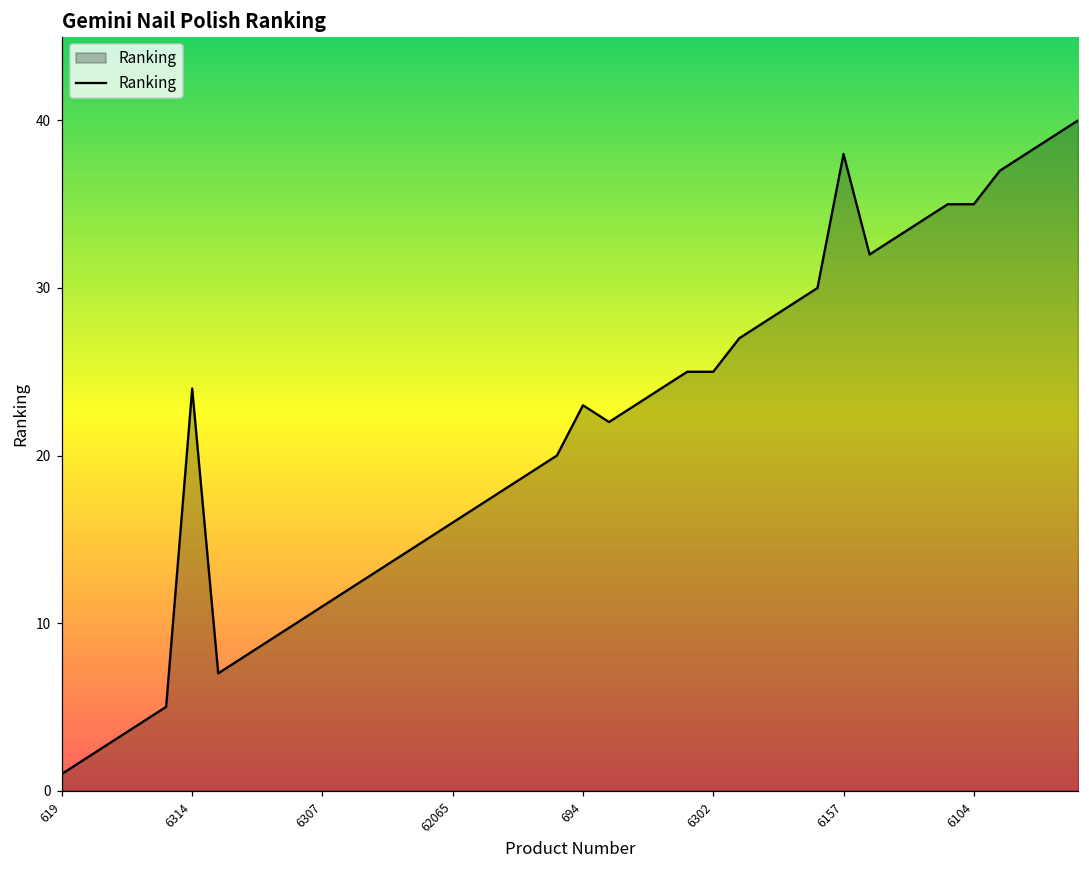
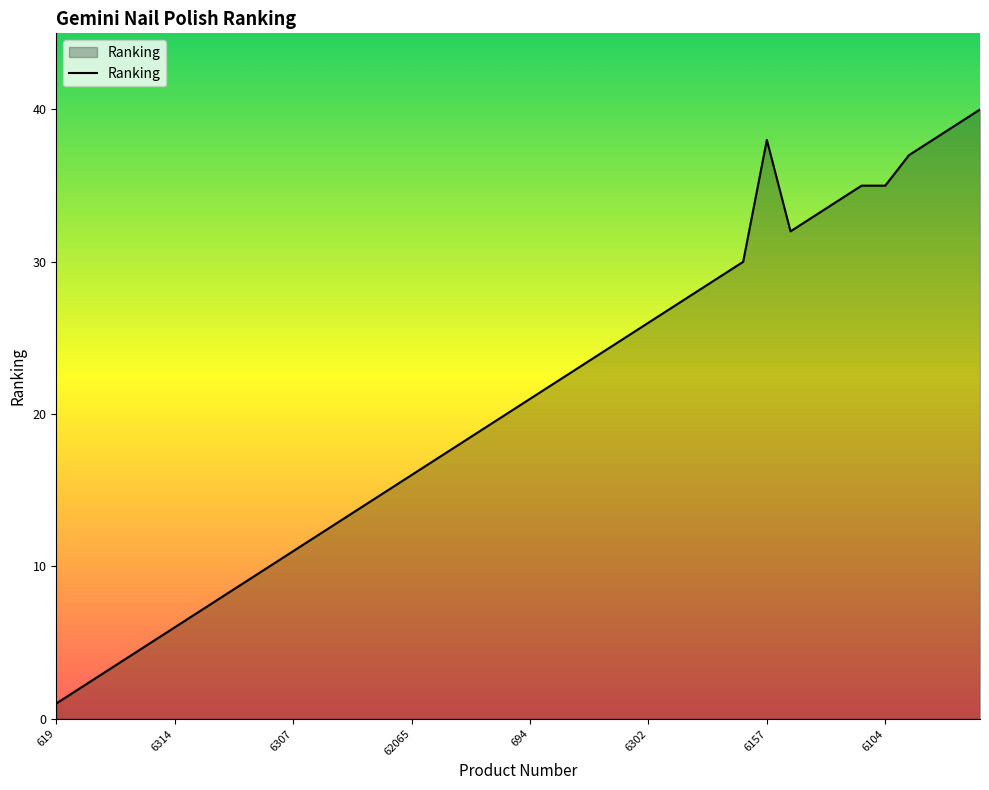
  {
    "619": 1,
-   "6314": 24,
+   "6314": 6,
    "6307": 11,
    "62065": 16,
-   "694": 23,
-   "6302": 25,
+   "694": 21,
+   "6302": 26,
    "6157": 38,
    "6104": 35
  }
